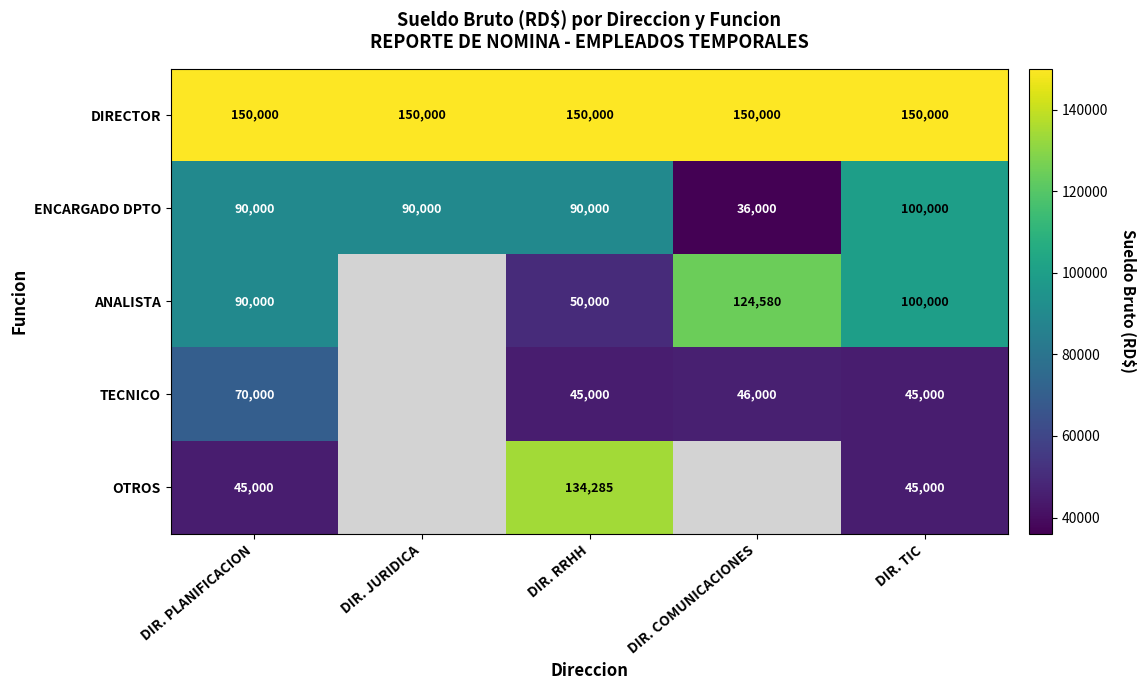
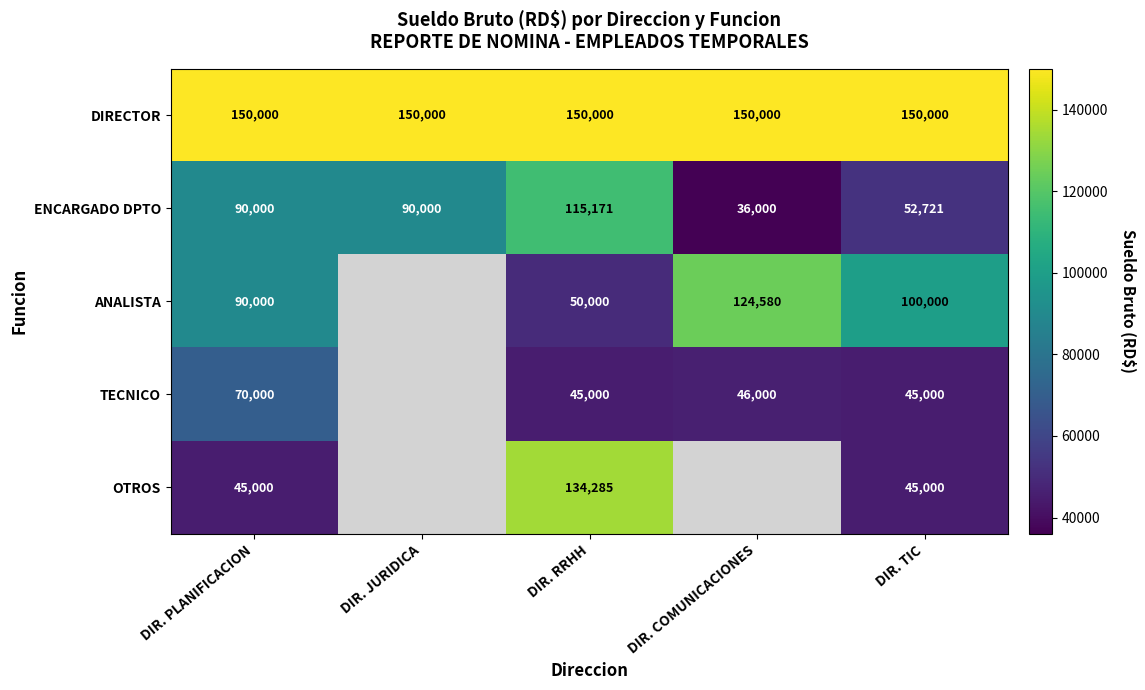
  {
    "DIRECTOR": {
      "DIR. PLANIFICACION": "150,000",
      "DIR. JURIDICA": "150,000",
      "DIR. RRHH": "150,000",
      "DIR. COMUNICACIONES": "150,000",
      "DIR. TIC": "150,000"
    },
    "ENCARGADO DPTO": {
      "DIR. PLANIFICACION": "90,000",
      "DIR. JURIDICA": "90,000",
-     "DIR. RRHH": "90,000",
+     "DIR. RRHH": "115,171",
      "DIR. COMUNICACIONES": "36,000",
-     "DIR. TIC": "100,000"
+     "DIR. TIC": "52,721"
    },
    "ANALISTA": {
      "DIR. PLANIFICACION": "90,000",
      "DIR. RRHH": "50,000",
      "DIR. COMUNICACIONES": "124,580",
      "DIR. TIC": "100,000"
    },
    "TECNICO": {
      "DIR. PLANIFICACION": "70,000",
      "DIR. RRHH": "45,000",
      "DIR. COMUNICACIONES": "46,000",
      "DIR. TIC": "45,000"
    },
    "OTROS": {
      "DIR. PLANIFICACION": "45,000",
      "DIR. RRHH": "134,285",
      "DIR. TIC": "45,000"
    }
  }
